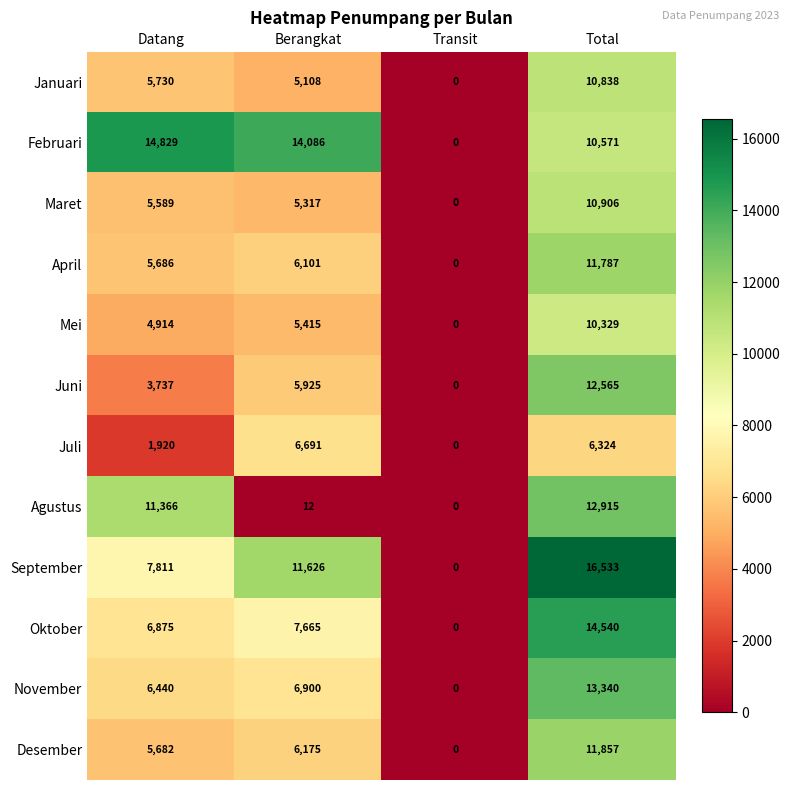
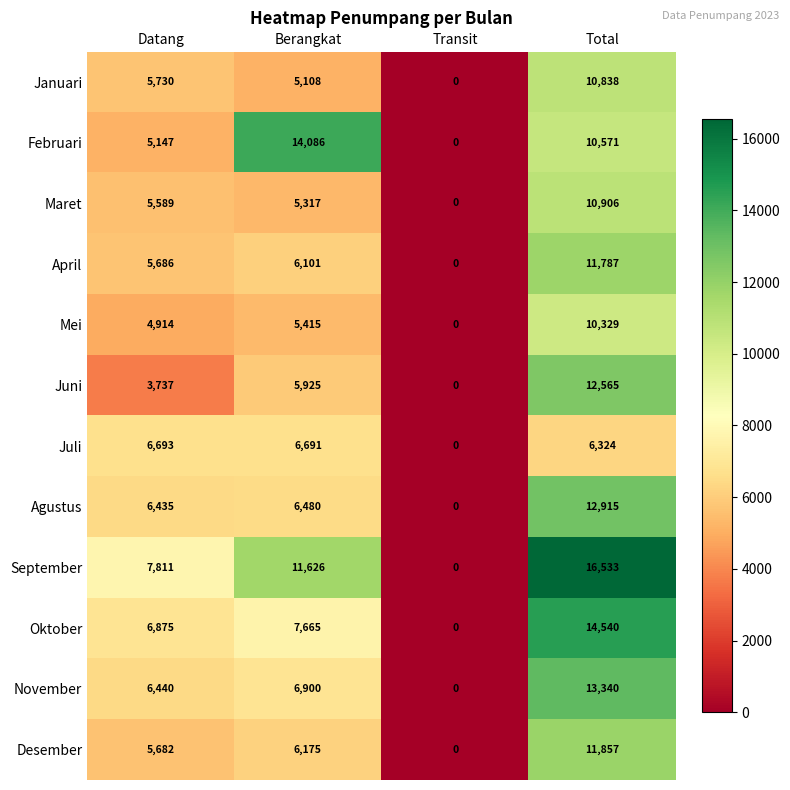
  {
    "Januari": {
      "Datang": "5,730",
      "Berangkat": "5,108",
      "Transit": "0",
      "Total": "10,838"
    },
    "Februari": {
-     "Datang": "14,829",
+     "Datang": "5,147",
      "Berangkat": "14,086",
      "Transit": "0",
      "Total": "10,571"
    },
    "Maret": {
      "Datang": "5,589",
      "Berangkat": "5,317",
      "Transit": "0",
      "Total": "10,906"
    },
    "April": {
      "Datang": "5,686",
      "Berangkat": "6,101",
      "Transit": "0",
      "Total": "11,787"
    },
    "Mei": {
      "Datang": "4,914",
      "Berangkat": "5,415",
      "Transit": "0",
      "Total": "10,329"
    },
    "Juni": {
      "Datang": "3,737",
      "Berangkat": "5,925",
      "Transit": "0",
      "Total": "12,565"
    },
    "Juli": {
-     "Datang": "1,920",
+     "Datang": "6,693",
      "Berangkat": "6,691",
      "Transit": "0",
      "Total": "6,324"
    },
    "Agustus": {
-     "Datang": "11,366",
-     "Berangkat": "12",
+     "Datang": "6,435",
+     "Berangkat": "6,480",
      "Transit": "0",
      "Total": "12,915"
    },
    "September": {
      "Datang": "7,811",
      "Berangkat": "11,626",
      "Transit": "0",
      "Total": "16,533"
    },
    "Oktober": {
      "Datang": "6,875",
      "Berangkat": "7,665",
      "Transit": "0",
      "Total": "14,540"
    },
    "November": {
      "Datang": "6,440",
      "Berangkat": "6,900",
      "Transit": "0",
      "Total": "13,340"
    },
    "Desember": {
      "Datang": "5,682",
      "Berangkat": "6,175",
      "Transit": "0",
      "Total": "11,857"
    }
  }
